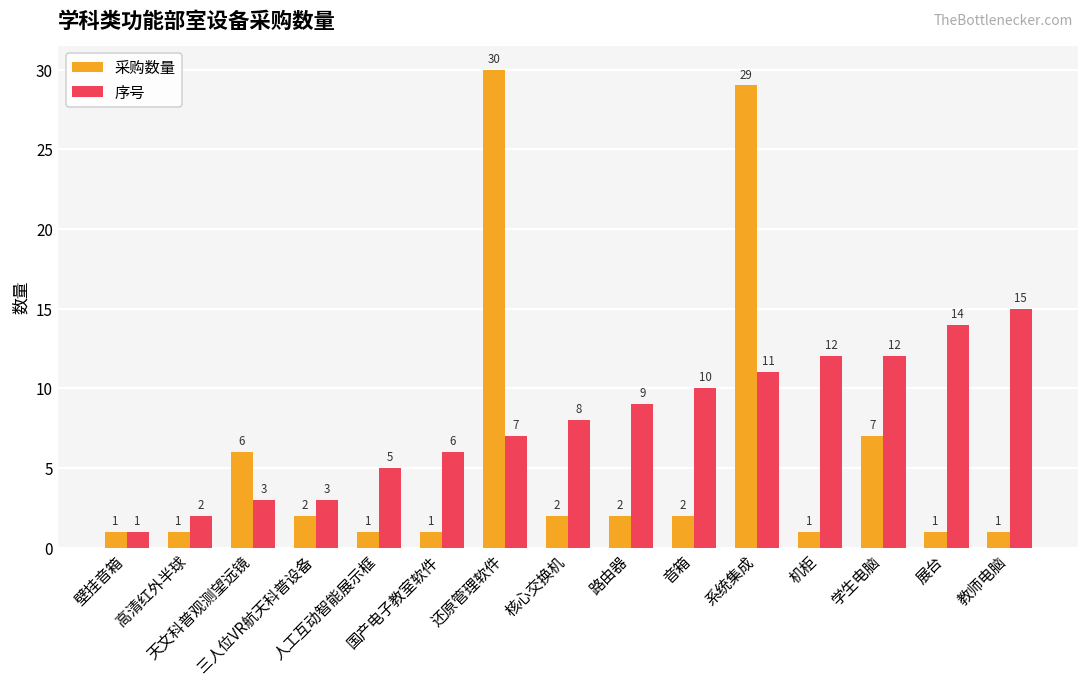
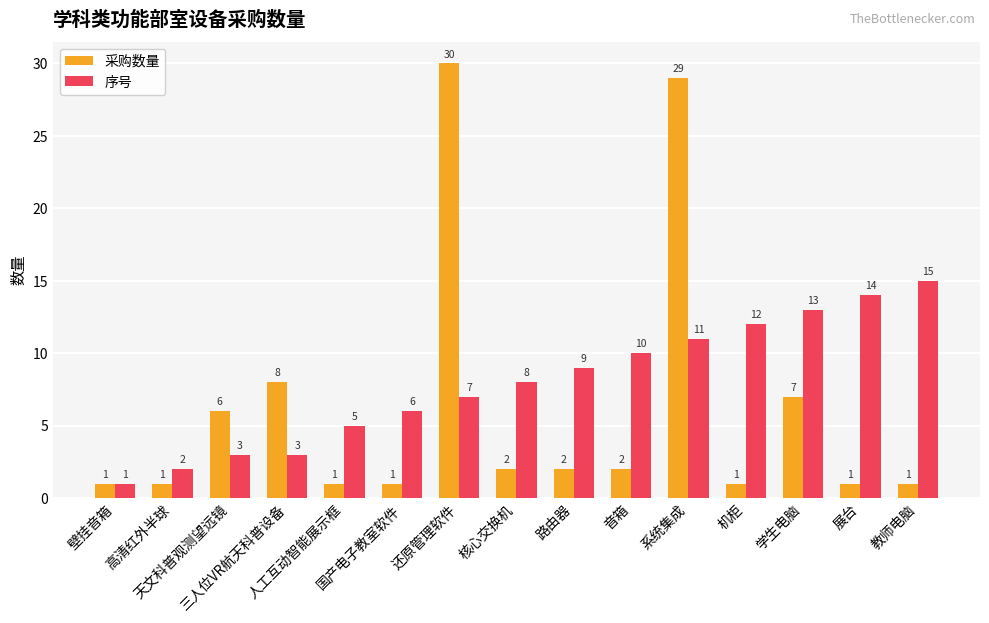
  {
    "采购数量": {
      "壁挂音箱": 1,
      "高清红外半球": 1,
      "天文科普观测望远镜": 6,
-     "三人位VR航天科普设备": 2,
+     "三人位VR航天科普设备": 8,
      "人工互动智能展示框": 1,
      "国产电子教室软件": 1,
      "还原管理软件": 30,
      "核心交换机": 2,
      "路由器": 2,
      "音箱": 2,
      "系统集成": 29,
      "机柜": 1,
      "学生电脑": 7,
      "展台": 1,
      "教师电脑": 1
    },
    "序号": {
      "壁挂音箱": 1,
      "高清红外半球": 2,
      "天文科普观测望远镜": 3,
      "三人位VR航天科普设备": 3,
      "人工互动智能展示框": 5,
      "国产电子教室软件": 6,
      "还原管理软件": 7,
      "核心交换机": 8,
      "路由器": 9,
      "音箱": 10,
      "系统集成": 11,
      "机柜": 12,
-     "学生电脑": 12,
+     "学生电脑": 13,
      "展台": 14,
      "教师电脑": 15
    }
  }
